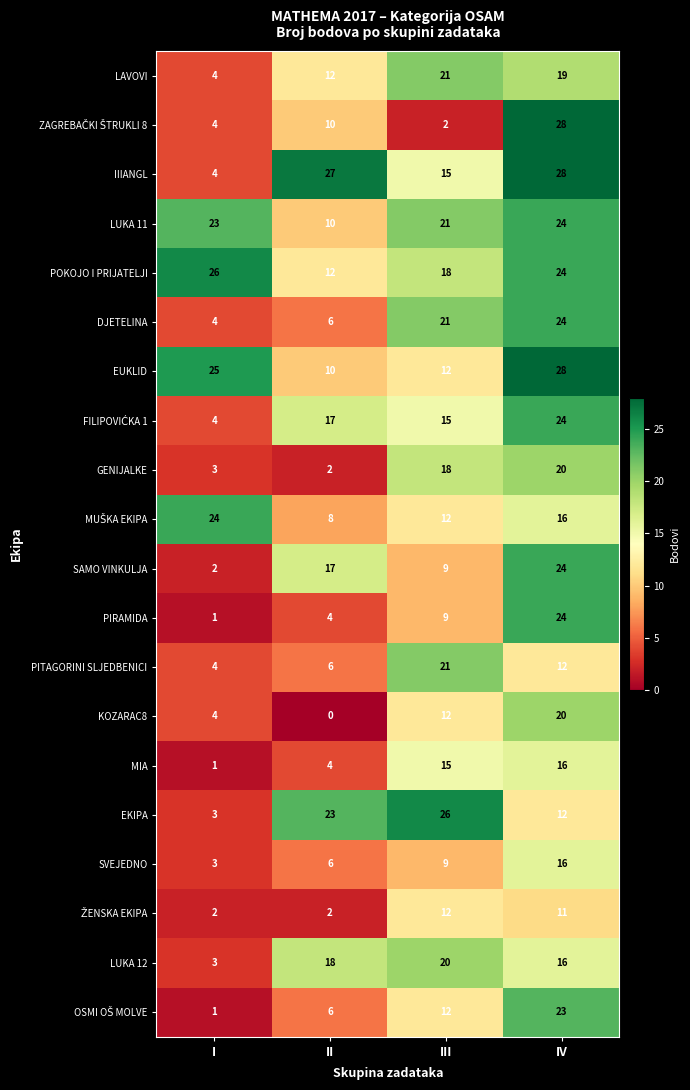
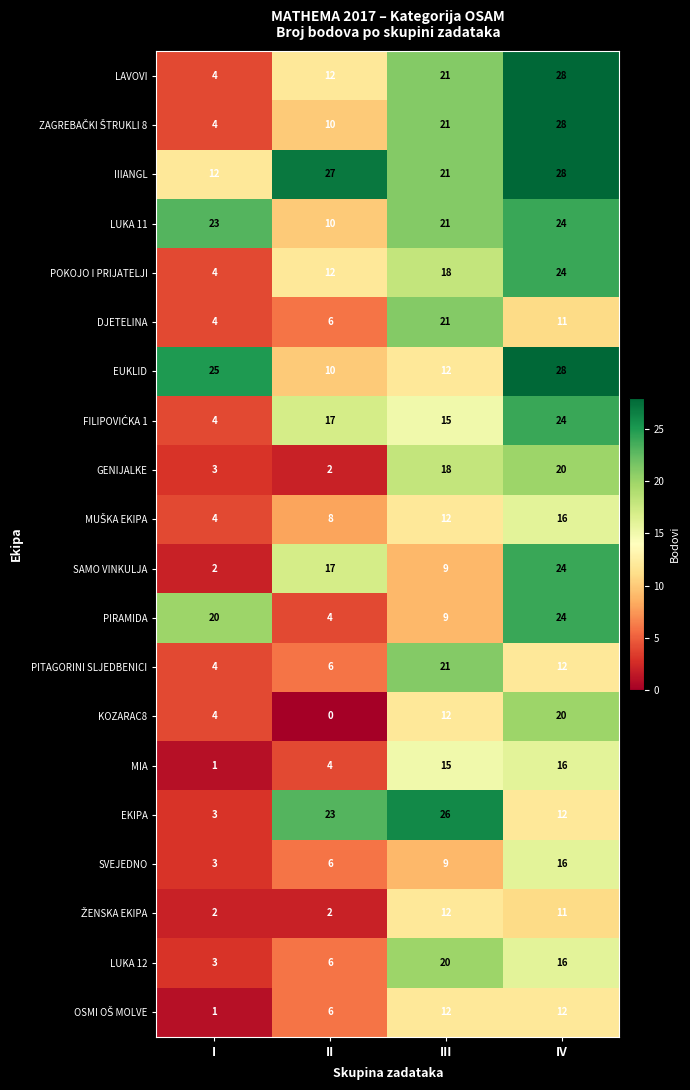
  {
    "LAVOVI": {
      "I": 4,
      "II": 12,
      "III": 21,
-     "IV": 19
+     "IV": 28
    },
    "ZAGREBAČKI ŠTRUKLI 8": {
      "I": 4,
      "II": 10,
-     "III": 2,
+     "III": 21,
      "IV": 28
    },
    "IIIANGL": {
-     "I": 4,
+     "I": 12,
      "II": 27,
-     "III": 15,
+     "III": 21,
      "IV": 28
    },
    "LUKA 11": {
      "I": 23,
      "II": 10,
      "III": 21,
      "IV": 24
    },
    "POKOJO I PRIJATELJI": {
-     "I": 26,
+     "I": 4,
      "II": 12,
      "III": 18,
      "IV": 24
    },
    "DJETELINA": {
      "I": 4,
      "II": 6,
      "III": 21,
-     "IV": 24
+     "IV": 11
    },
    "EUKLID": {
      "I": 25,
      "II": 10,
      "III": 12,
      "IV": 28
    },
    "FILIPOVIĆKA 1": {
      "I": 4,
      "II": 17,
      "III": 15,
      "IV": 24
    },
    "GENIJALKE": {
      "I": 3,
      "II": 2,
      "III": 18,
      "IV": 20
    },
    "MUŠKA EKIPA": {
-     "I": 24,
+     "I": 4,
      "II": 8,
      "III": 12,
      "IV": 16
    },
    "SAMO VINKULJA": {
      "I": 2,
      "II": 17,
      "III": 9,
      "IV": 24
    },
    "PIRAMIDA": {
-     "I": 1,
+     "I": 20,
      "II": 4,
      "III": 9,
      "IV": 24
    },
    "PITAGORINI SLJEDBENICI": {
      "I": 4,
      "II": 6,
      "III": 21,
      "IV": 12
    },
    "KOZARAC8": {
      "I": 4,
      "II": 0,
      "III": 12,
      "IV": 20
    },
    "MIA": {
      "I": 1,
      "II": 4,
      "III": 15,
      "IV": 16
    },
    "EKIPA": {
      "I": 3,
      "II": 23,
      "III": 26,
      "IV": 12
    },
    "SVEJEDNO": {
      "I": 3,
      "II": 6,
      "III": 9,
      "IV": 16
    },
    "ŽENSKA EKIPA": {
      "I": 2,
      "II": 2,
      "III": 12,
      "IV": 11
    },
    "LUKA 12": {
      "I": 3,
-     "II": 18,
+     "II": 6,
      "III": 20,
      "IV": 16
    },
    "OSMI OŠ MOLVE": {
      "I": 1,
      "II": 6,
      "III": 12,
-     "IV": 23
+     "IV": 12
    }
  }
